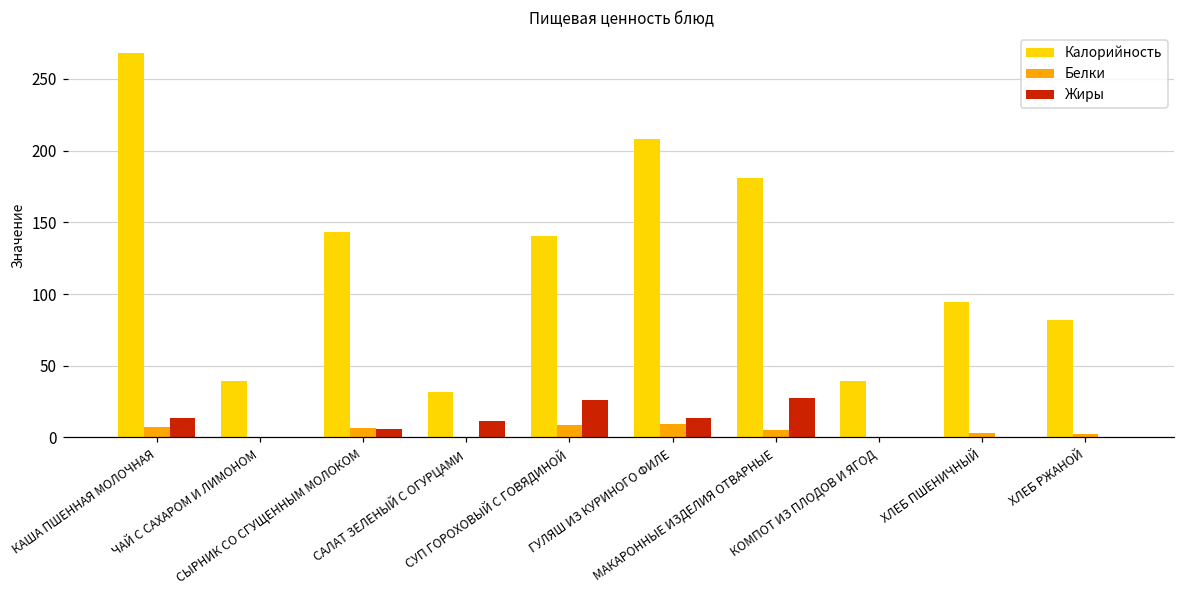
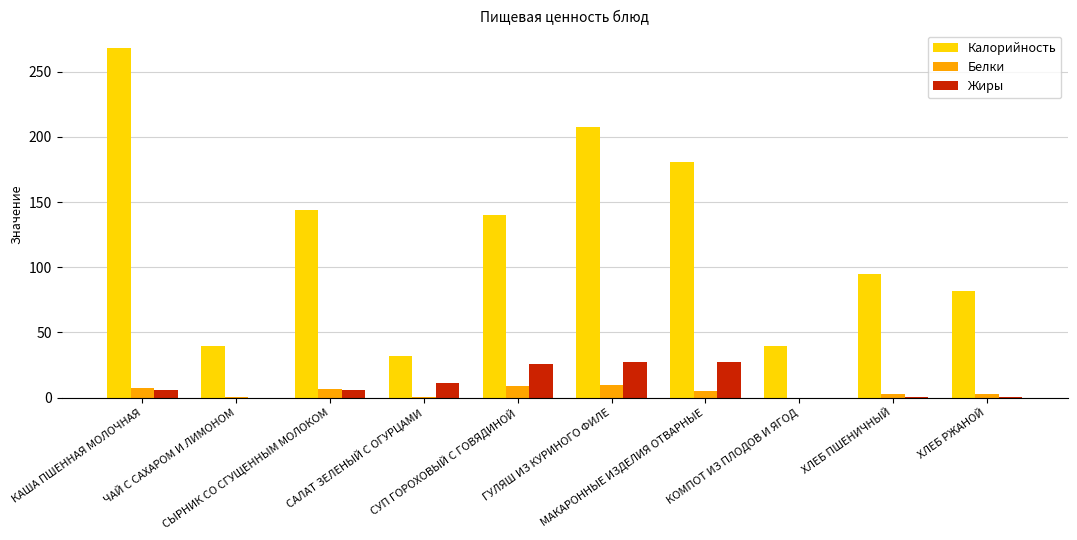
  {
    "Жиры": {
-     "КАША ПШЕННАЯ МОЛОЧНАЯ": 13,
+     "КАША ПШЕННАЯ МОЛОЧНАЯ": 6,
      "ЧАЙ С САХАРОМ И ЛИМОНОМ": 0,
      "СЫРНИК СО СГУЩЕННЫМ МОЛОКОМ": 6,
      "САЛАТ ЗЕЛЕНЫЙ С ОГУРЦАМИ": 11,
      "СУП ГОРОХОВЫЙ С ГОВЯДИНОЙ": 26,
-     "ГУЛЯШ ИЗ КУРИНОГО ФИЛЕ": 13,
+     "ГУЛЯШ ИЗ КУРИНОГО ФИЛЕ": 28,
      "МАКАРОННЫЕ ИЗДЕЛИЯ ОТВАРНЫЕ": 27,
      "КОМПОТ ИЗ ПЛОДОВ И ЯГОД": 0
    }
  }
